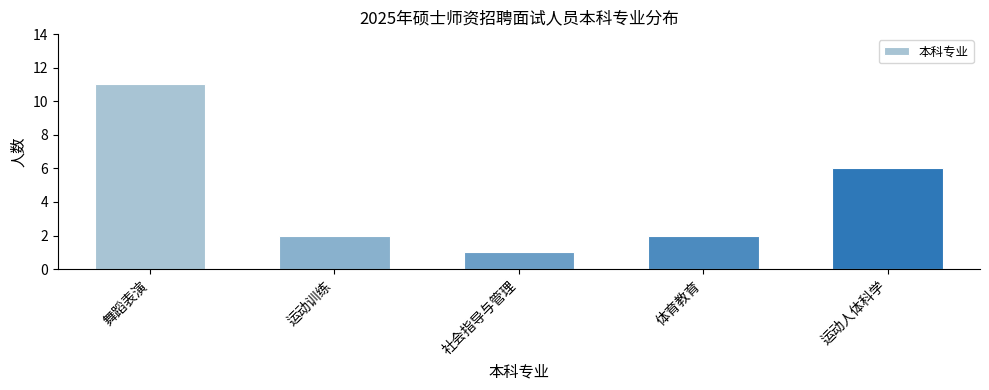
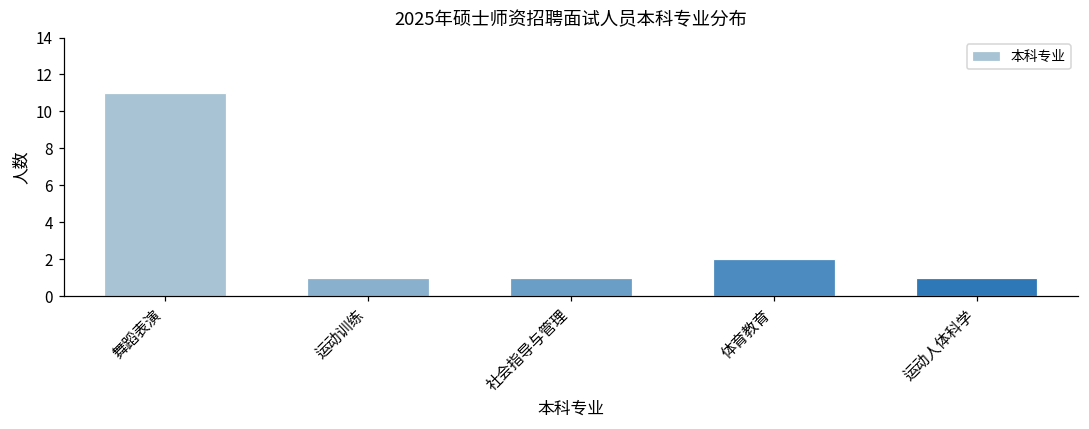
  {
    "舞蹈表演": 11,
-   "运动训练": 2,
+   "运动训练": 1,
    "社会指导与管理": 1,
    "体育教育": 2,
-   "运动人体科学": 6
+   "运动人体科学": 1
  }
